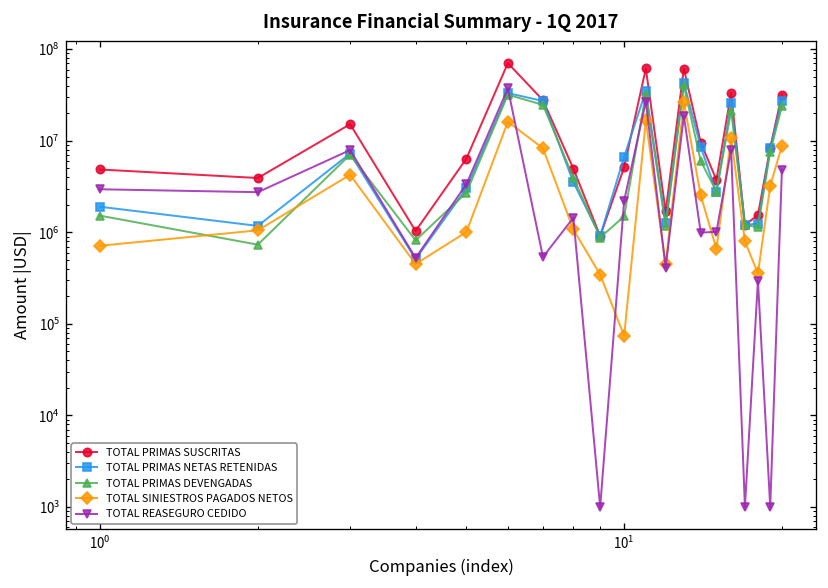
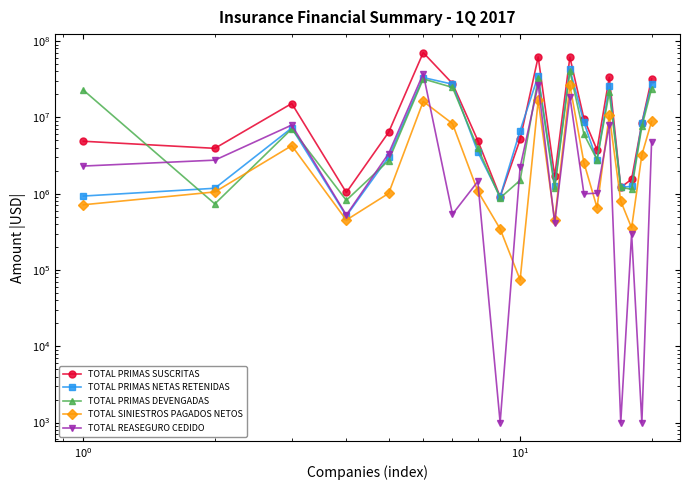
  {
    "TOTAL PRIMAS SUSCRITAS": {
      "10^0": 5000000,
      "10^1": 5000000
    },
    "TOTAL PRIMAS NETAS RETENIDAS": {
-     "10^0": 1900000,
+     "10^0": 900000,
      "10^1": 7000000
    },
    "TOTAL PRIMAS DEVENGADAS": {
-     "10^0": 1500000,
+     "10^0": 23000000,
      "10^1": 1500000
    },
    "TOTAL SINIESTROS PAGADOS NETOS": {
      "10^0": 700000,
      "10^1": 70000
    },
    "TOTAL REASEGURO CEDIDO": {
-     "10^0": 3000000,
+     "10^0": 2300000,
      "10^1": 2200000
    }
  }
